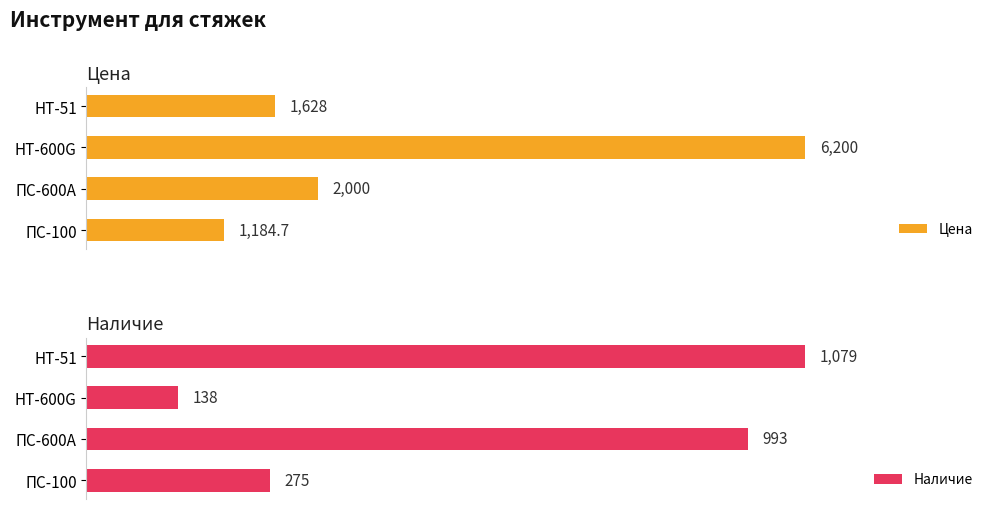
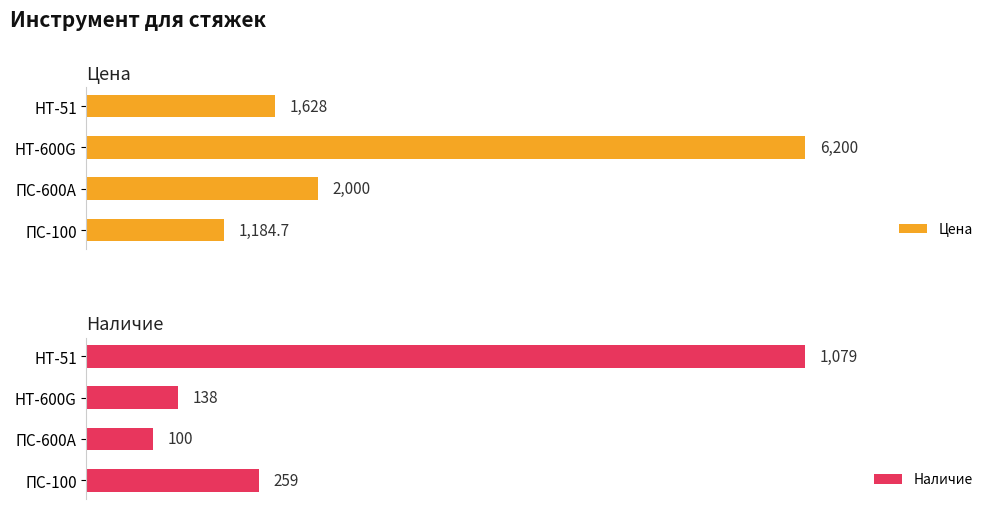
  {
    "Цена": {
      "HT-51": "1,628",
      "HT-600G": "6,200",
      "ПС-600А": "2,000",
      "ПС-100": "1,184.7"
    },
    "Наличие": {
      "HT-51": "1,079",
      "HT-600G": "138",
-     "ПС-600А": "993",
-     "ПС-100": "275"
+     "ПС-600А": "100",
+     "ПС-100": "259"
    }
  }
